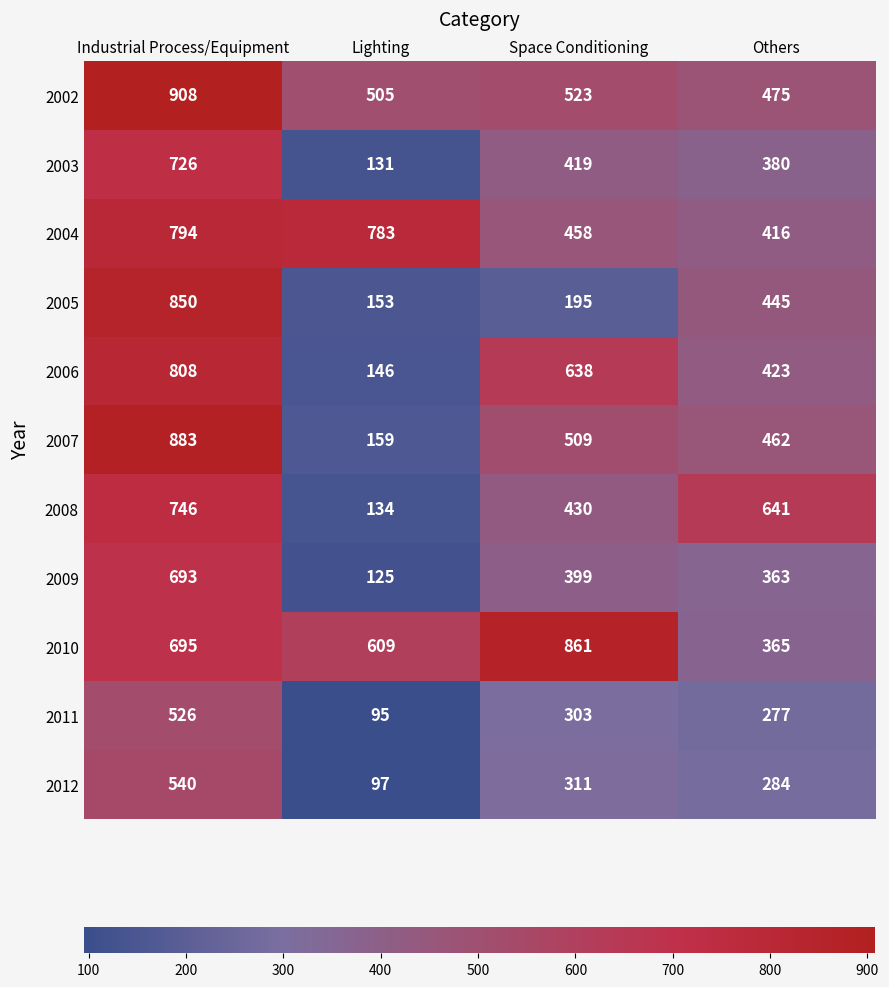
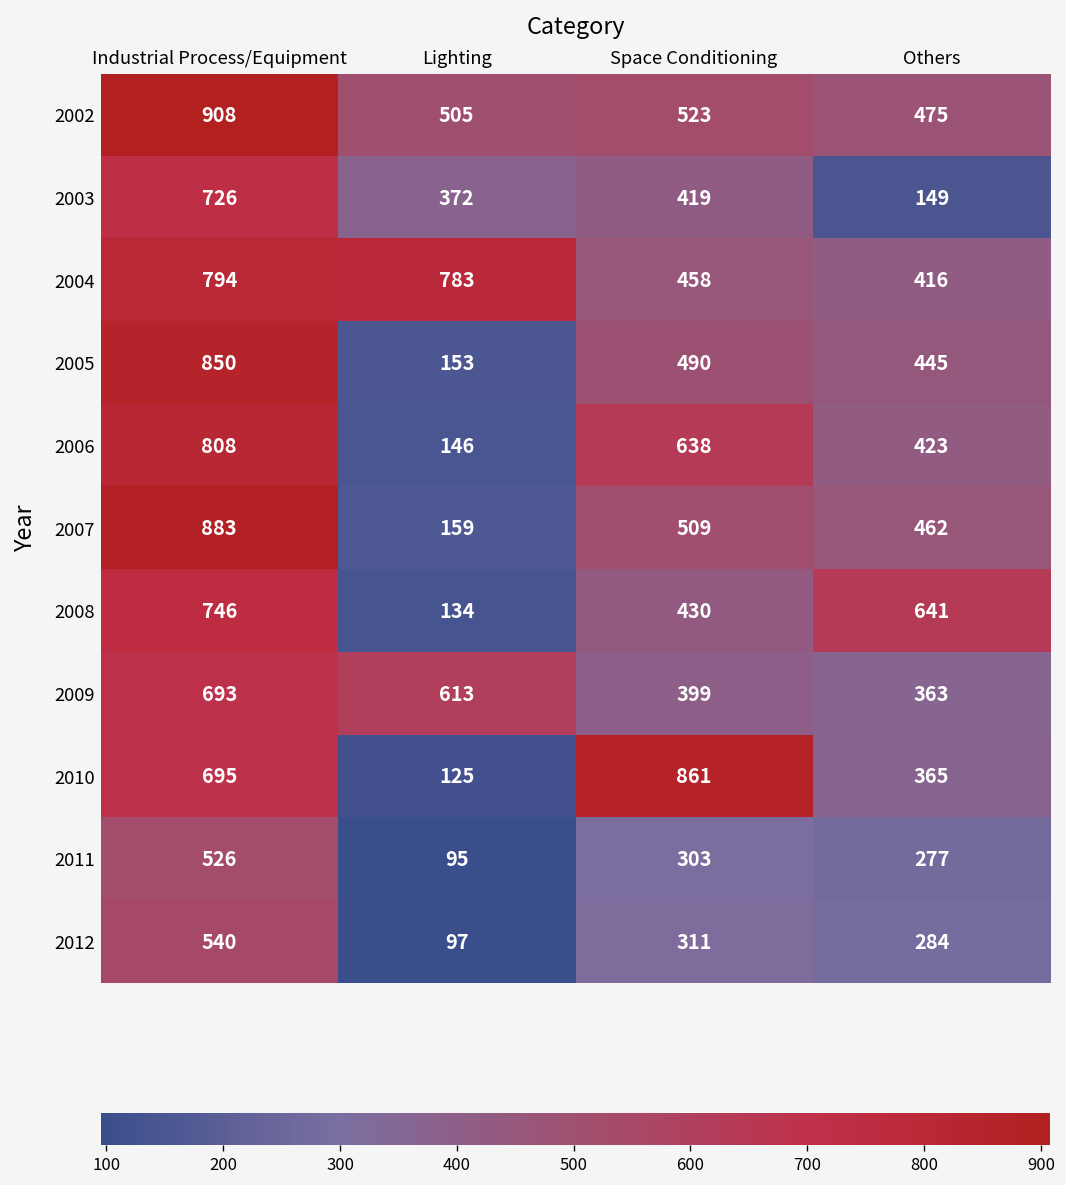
  {
    "2002": {
      "Industrial Process/Equipment": 908,
      "Lighting": 505,
      "Space Conditioning": 523,
      "Others": 475
    },
    "2003": {
      "Industrial Process/Equipment": 726,
-     "Lighting": 131,
+     "Lighting": 372,
      "Space Conditioning": 419,
-     "Others": 380
+     "Others": 149
    },
    "2004": {
      "Industrial Process/Equipment": 794,
      "Lighting": 783,
      "Space Conditioning": 458,
      "Others": 416
    },
    "2005": {
      "Industrial Process/Equipment": 850,
      "Lighting": 153,
-     "Space Conditioning": 195,
+     "Space Conditioning": 490,
      "Others": 445
    },
    "2006": {
      "Industrial Process/Equipment": 808,
      "Lighting": 146,
      "Space Conditioning": 638,
      "Others": 423
    },
    "2007": {
      "Industrial Process/Equipment": 883,
      "Lighting": 159,
      "Space Conditioning": 509,
      "Others": 462
    },
    "2008": {
      "Industrial Process/Equipment": 746,
      "Lighting": 134,
      "Space Conditioning": 430,
      "Others": 641
    },
    "2009": {
      "Industrial Process/Equipment": 693,
-     "Lighting": 125,
+     "Lighting": 613,
      "Space Conditioning": 399,
      "Others": 363
    },
    "2010": {
      "Industrial Process/Equipment": 695,
-     "Lighting": 609,
+     "Lighting": 125,
      "Space Conditioning": 861,
      "Others": 365
    },
    "2011": {
      "Industrial Process/Equipment": 526,
      "Lighting": 95,
      "Space Conditioning": 303,
      "Others": 277
    },
    "2012": {
      "Industrial Process/Equipment": 540,
      "Lighting": 97,
      "Space Conditioning": 311,
      "Others": 284
    }
  }
